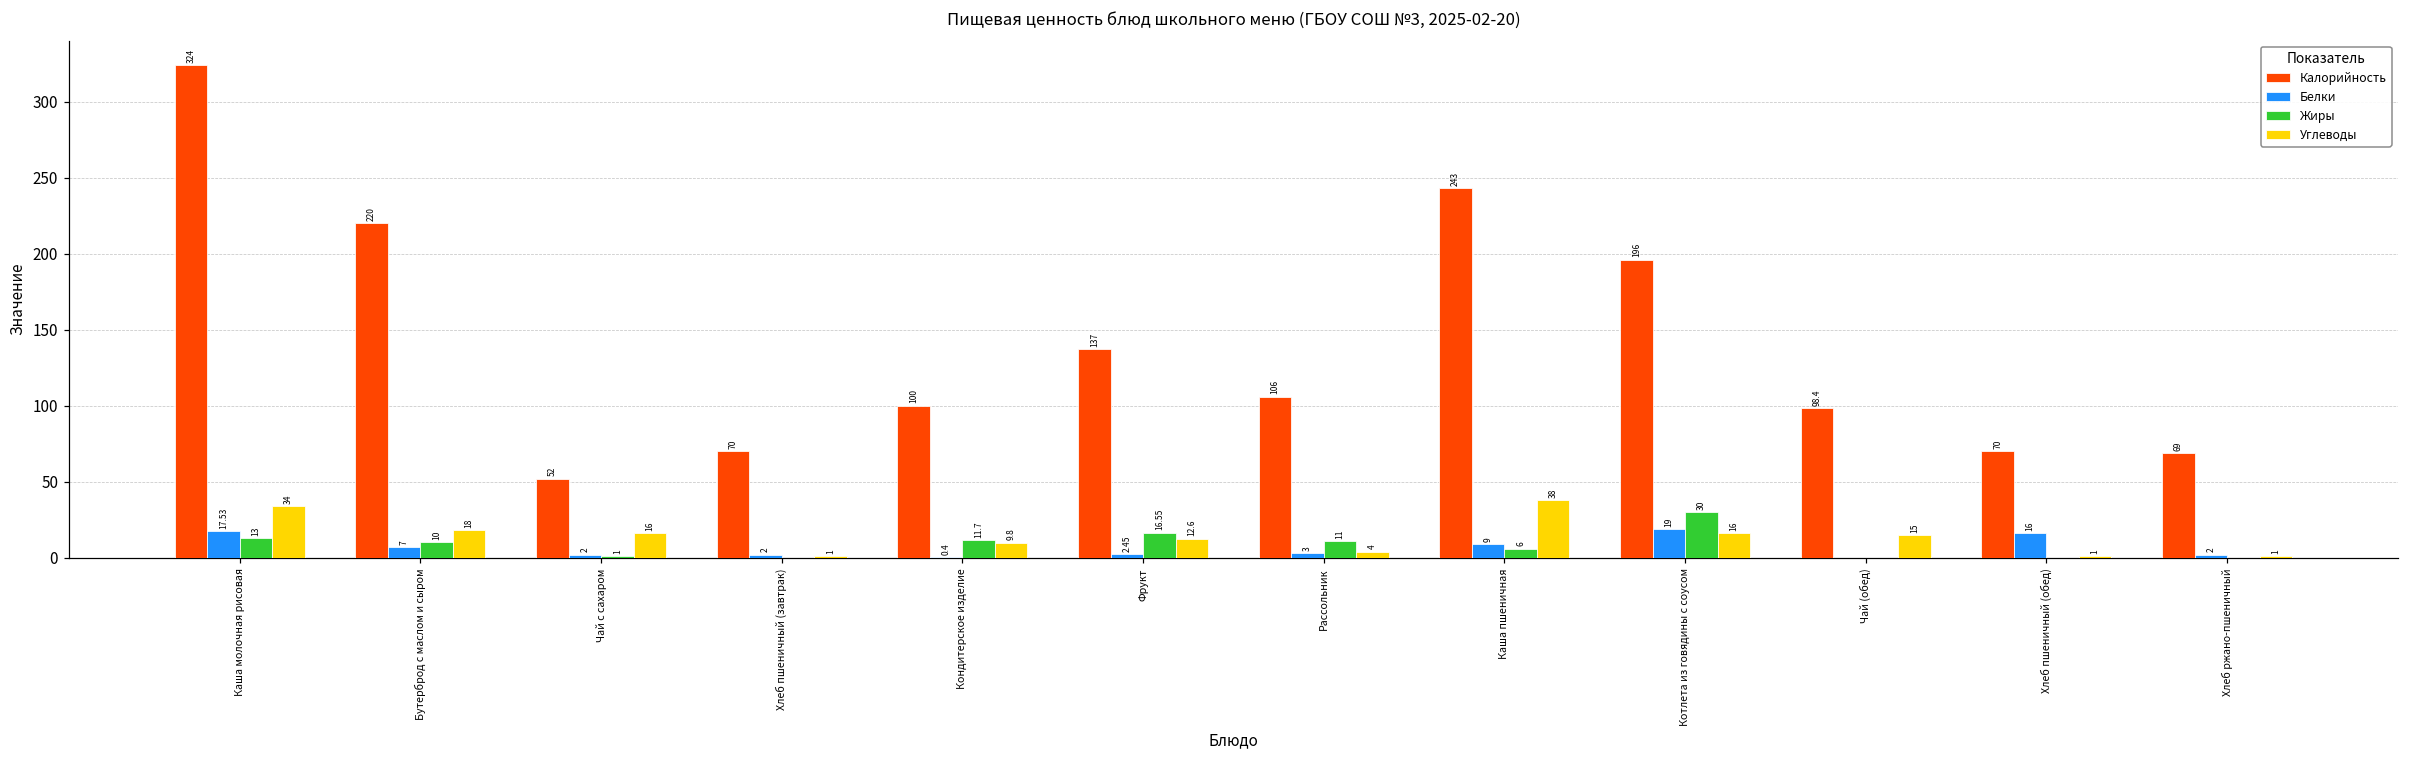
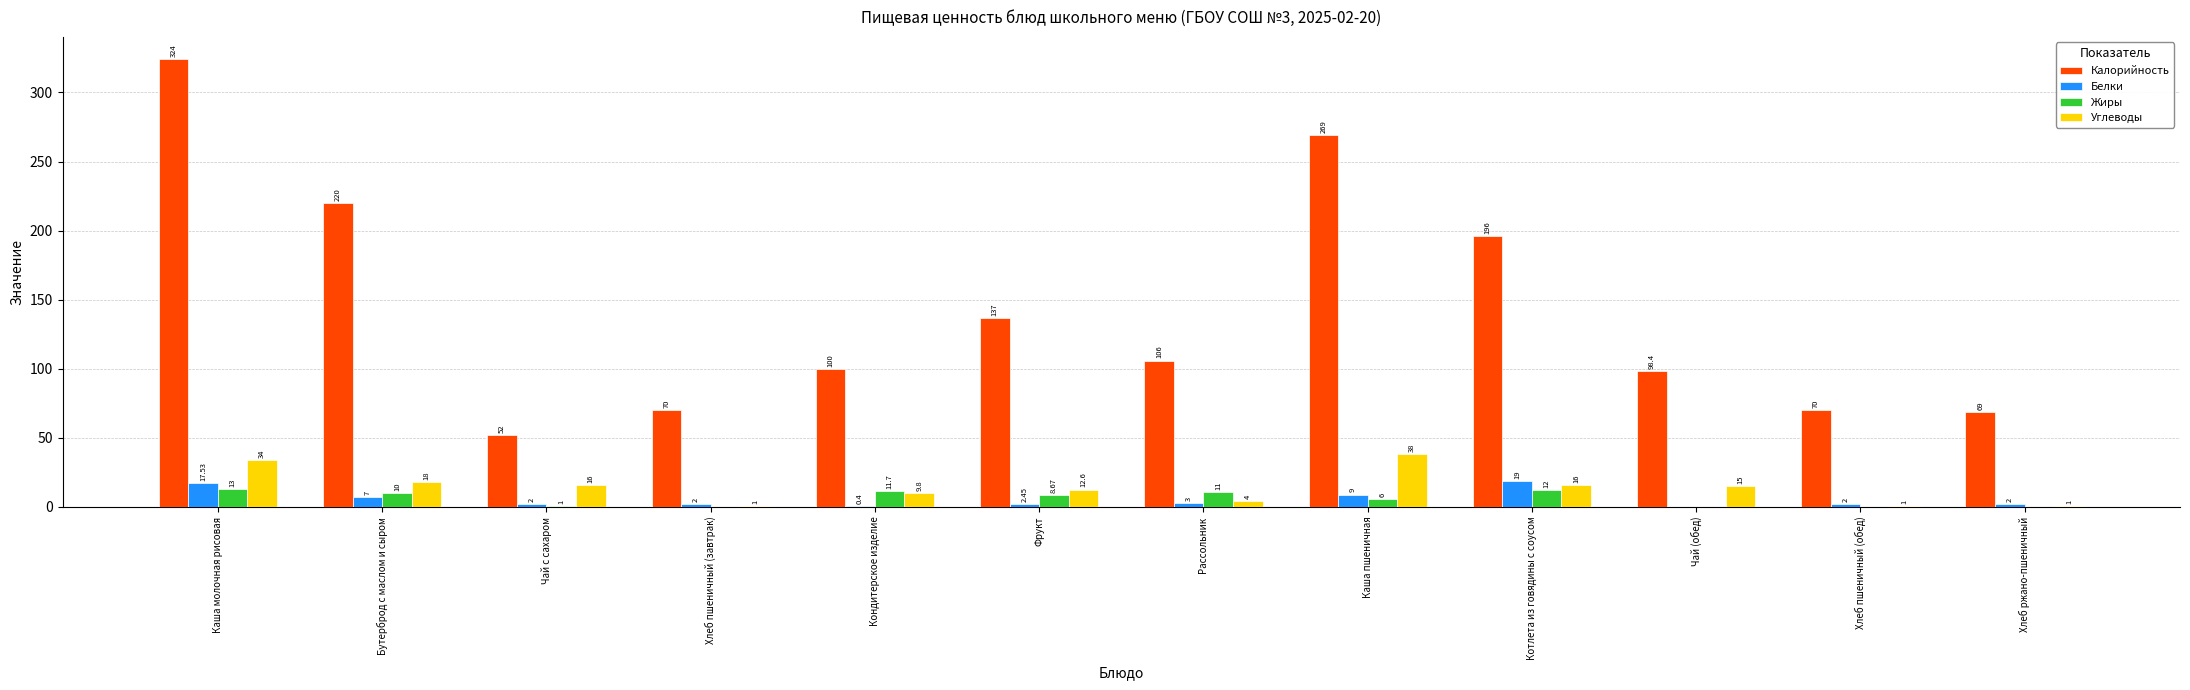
  {
    "Калорийность": {
      "Каша молочная рисовая": 324,
      "Бутерброд с маслом и сыром": 220,
      "Чай с сахаром": 52,
      "Хлеб пшеничный (завтрак)": 70,
      "Кондитерское изделие": 100,
      "Фрукт": 137,
      "Рассольник": 106,
-     "Каша пшеничная": 243,
+     "Каша пшеничная": 269,
      "Котлета из говядины с соусом": 196,
      "Чай (обед)": 98.4,
      "Хлеб пшеничный (обед)": 70,
      "Хлеб ржано-пшеничный": 69
    },
    "Белки": {
      "Каша молочная рисовая": 17.53,
      "Бутерброд с маслом и сыром": 7,
      "Чай с сахаром": 2,
      "Хлеб пшеничный (завтрак)": 2,
      "Кондитерское изделие": 0.4,
      "Фрукт": 2.45,
      "Рассольник": 3,
      "Каша пшеничная": 9,
      "Котлета из говядины с соусом": 19,
-     "Хлеб пшеничный (обед)": 16,
+     "Хлеб пшеничный (обед)": 2,
      "Хлеб ржано-пшеничный": 2
    },
    "Жиры": {
      "Каша молочная рисовая": 13,
      "Бутерброд с маслом и сыром": 10,
      "Чай с сахаром": 1,
      "Кондитерское изделие": 11.7,
-     "Фрукт": 16.55,
+     "Фрукт": 8.67,
      "Рассольник": 11,
      "Каша пшеничная": 6,
-     "Котлета из говядины с соусом": 30
+     "Котлета из говядины с соусом": 12
    },
    "Углеводы": {
      "Каша молочная рисовая": 34,
      "Бутерброд с маслом и сыром": 18,
      "Чай с сахаром": 16,
      "Хлеб пшеничный (завтрак)": 1,
      "Кондитерское изделие": 9.8,
      "Фрукт": 12.6,
      "Рассольник": 4,
      "Каша пшеничная": 38,
      "Котлета из говядины с соусом": 16,
      "Чай (обед)": 15,
      "Хлеб пшеничный (обед)": 1,
      "Хлеб ржано-пшеничный": 1
    }
  }
